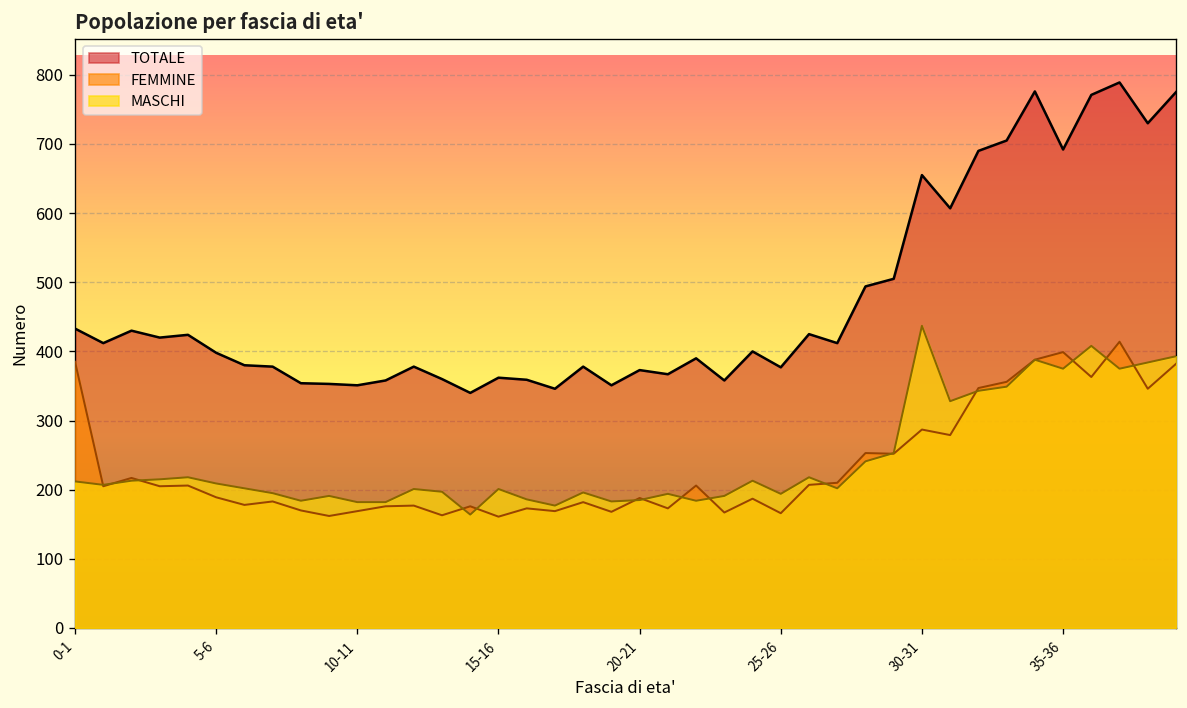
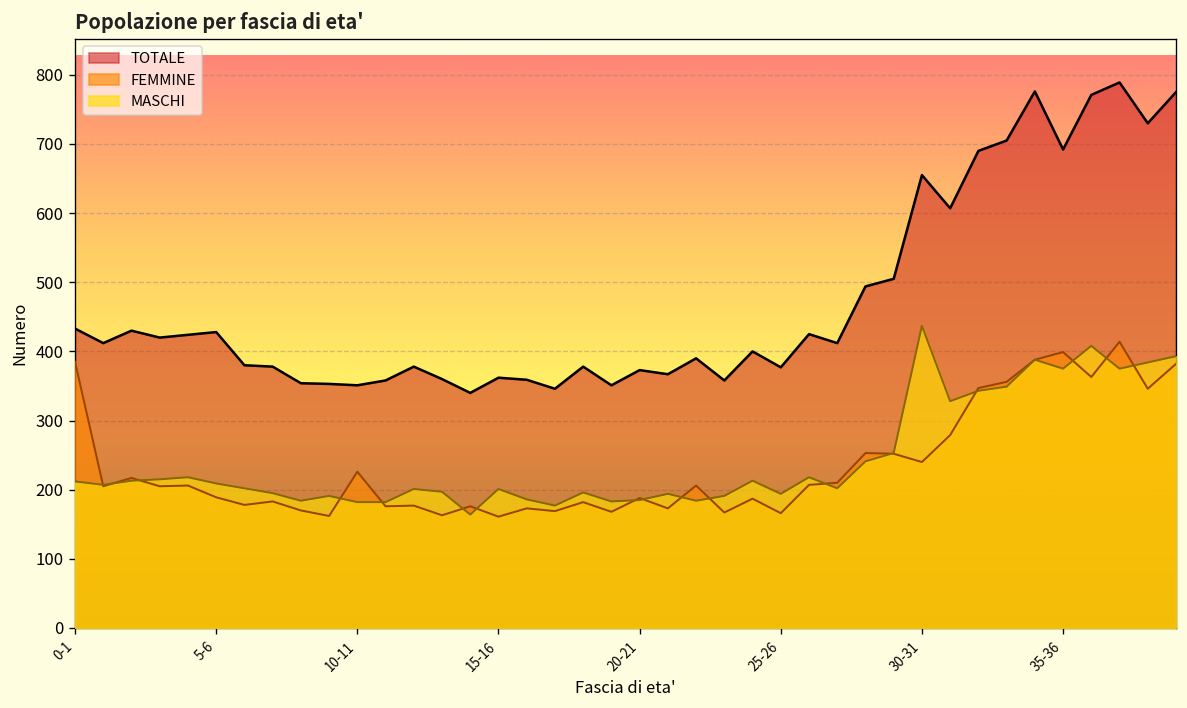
  {
    "TOTALE": {
      "0-1": 430,
-     "5-6": 400,
+     "5-6": 430,
      "10-11": 350,
      "15-16": 360,
      "20-21": 370,
      "25-26": 380,
      "30-31": 660,
      "35-36": 690
    },
    "FEMMINE": {
      "0-1": 390,
      "5-6": 190,
-     "10-11": 170,
+     "10-11": 230,
      "15-16": 160,
      "25-26": 170,
-     "30-31": 290,
+     "30-31": 240,
      "35-36": 400
    },
    "MASCHI": {
      "0-1": 210,
      "5-6": 210,
      "10-11": 180,
      "15-16": 200,
      "25-26": 190,
      "30-31": 440,
      "35-36": 380
    }
  }
